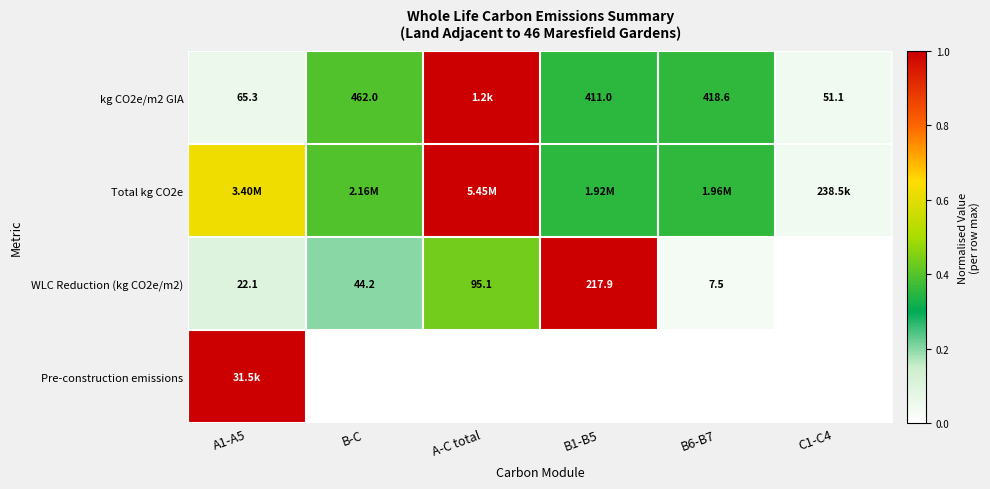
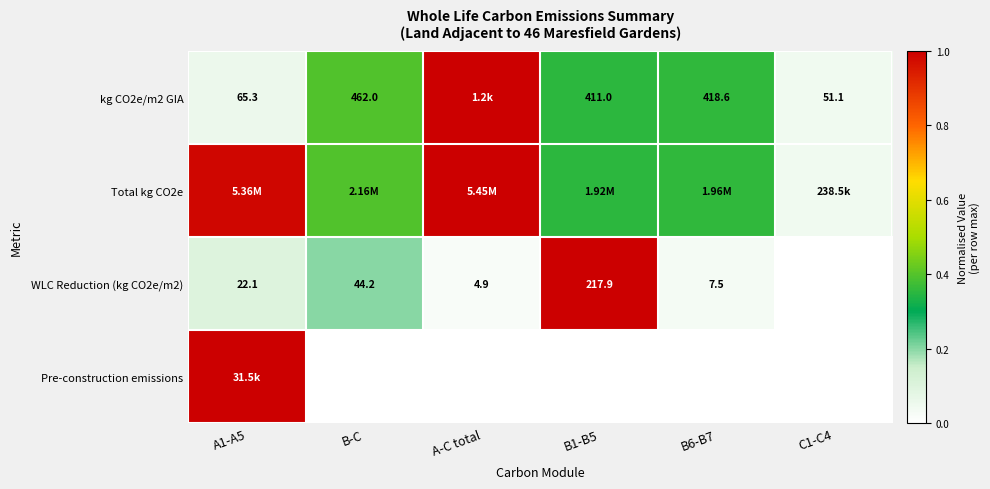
  {
    "kg CO2e/m2 GIA": {
      "A1-A5": "65.3",
      "B-C": "462.0",
      "A-C total": "1.2k",
      "B1-B5": "411.0",
      "B6-B7": "418.6",
      "C1-C4": "51.1"
    },
    "Total kg CO2e": {
-     "A1-A5": "3.40M",
+     "A1-A5": "5.36M",
      "B-C": "2.16M",
      "A-C total": "5.45M",
      "B1-B5": "1.92M",
      "B6-B7": "1.96M",
      "C1-C4": "238.5k"
    },
    "WLC Reduction (kg CO2e/m2)": {
      "A1-A5": "22.1",
      "B-C": "44.2",
-     "A-C total": "95.1",
+     "A-C total": "4.9",
      "B1-B5": "217.9",
      "B6-B7": "7.5"
    },
    "Pre-construction emissions": {
      "A1-A5": "31.5k"
    }
  }
